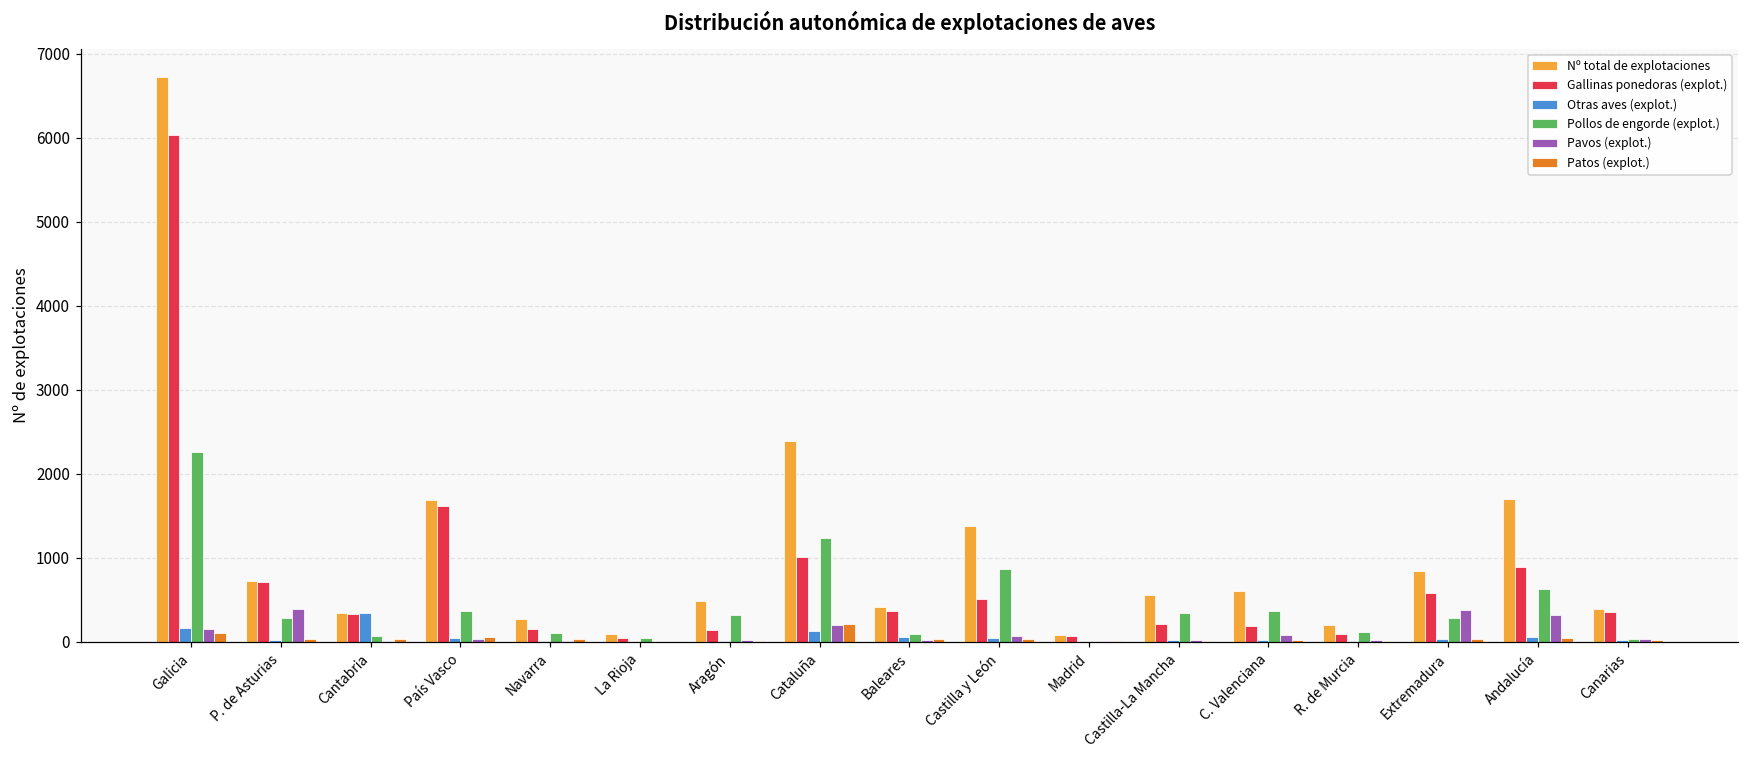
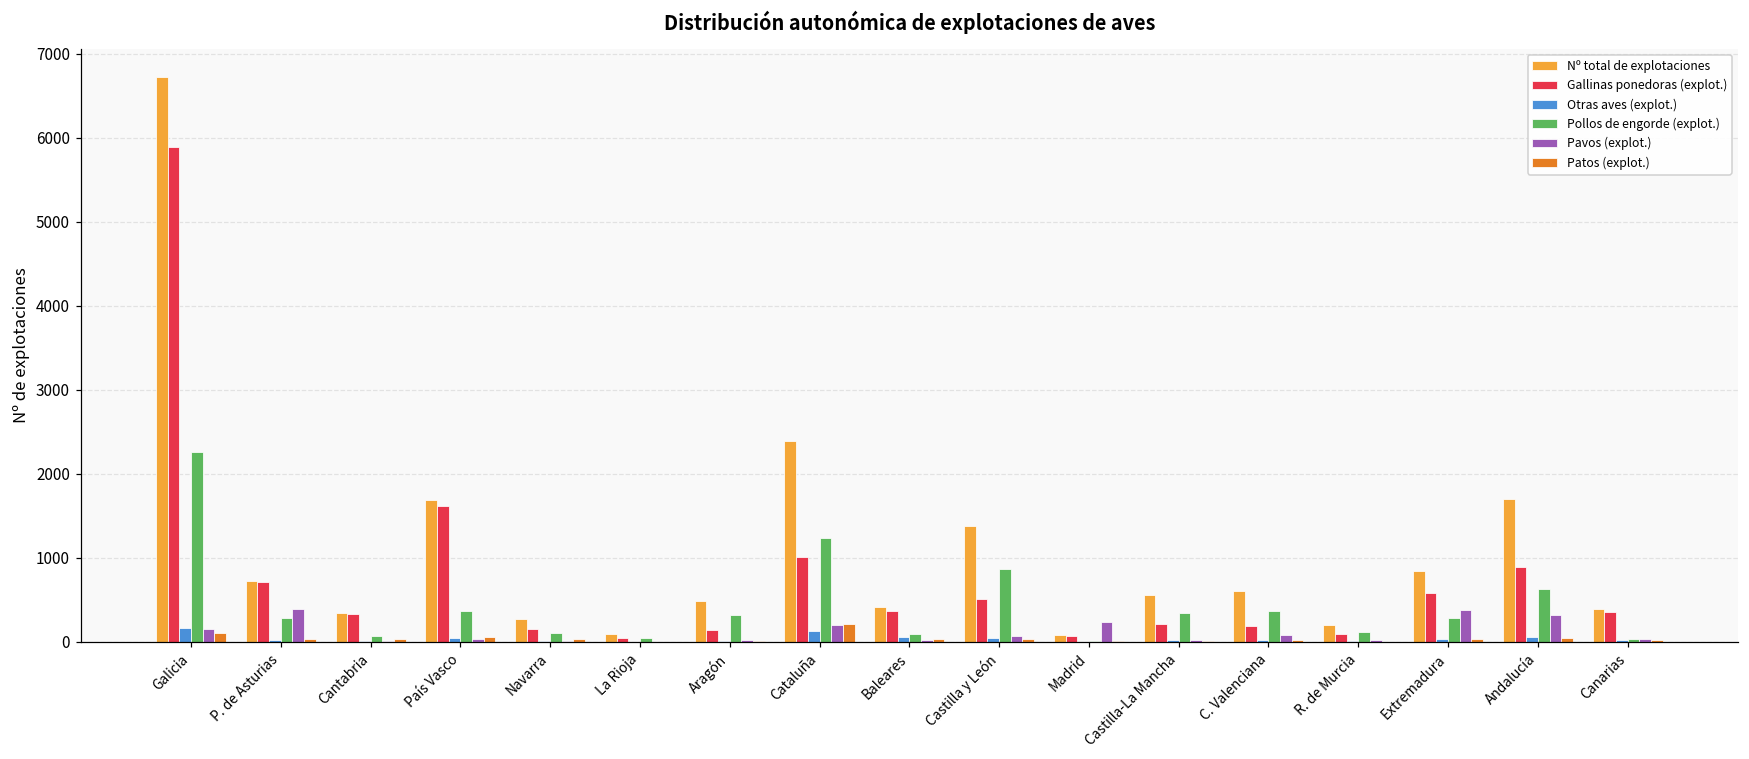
  {
    "Gallinas ponedoras (explot.)": {
-     "Galicia": 6000,
+     "Galicia": 5900,
      "P. de Asturias": 700,
      "Cantabria": 300,
      "País Vasco": 1600,
      "Navarra": 200,
      "La Rioja": 0,
      "Aragón": 100,
      "Cataluña": 1000,
      "Baleares": 400,
      "Castilla y León": 500,
      "Madrid": 100,
      "Castilla-La Mancha": 200,
      "C. Valenciana": 200,
      "R. de Murcia": 100,
      "Extremadura": 600,
      "Andalucía": 900,
      "Canarias": 400
    },
    "Otras aves (explot.)": {
      "Galicia": 200,
-     "Cantabria": 300,
+     "Cantabria": 0,
      "País Vasco": 0,
      "Cataluña": 100,
      "Baleares": 100,
      "Castilla y León": 0,
      "Extremadura": 0,
      "Andalucía": 100
    },
    "Pollos de engorde (explot.)": {
      "Galicia": 2300,
      "P. de Asturias": 300,
      "Cantabria": 100,
      "País Vasco": 400,
      "Navarra": 100,
      "La Rioja": 100,
      "Aragón": 300,
      "Cataluña": 1200,
      "Baleares": 100,
      "Castilla y León": 900,
      "Castilla-La Mancha": 300,
      "C. Valenciana": 400,
      "R. de Murcia": 100,
      "Extremadura": 300,
      "Andalucía": 600,
      "Canarias": 0
    },
    "Pavos (explot.)": {
      "Galicia": 200,
      "P. de Asturias": 400,
      "Cataluña": 200,
      "Castilla y León": 100,
-     "Madrid": 0,
+     "Madrid": 200,
      "C. Valenciana": 100,
      "Extremadura": 400,
      "Andalucía": 300
    }
  }
